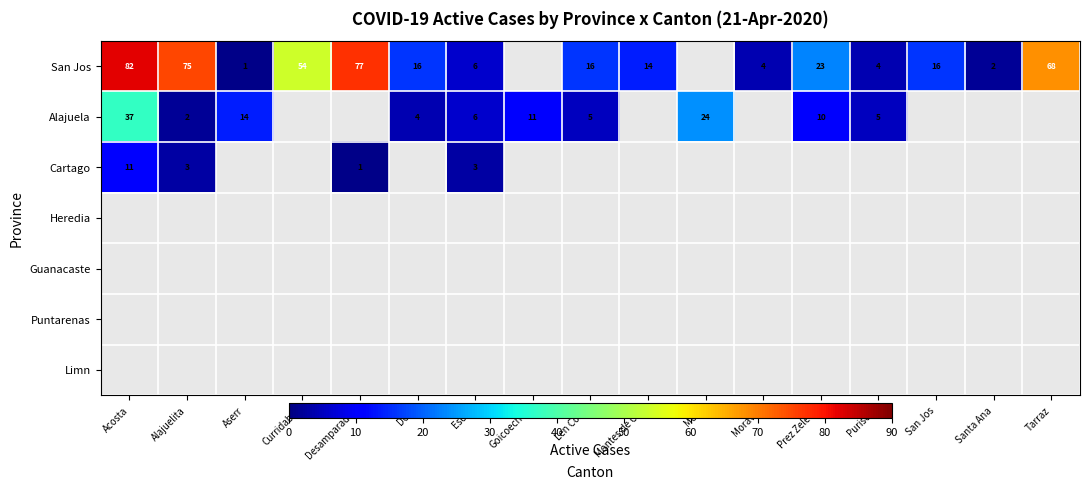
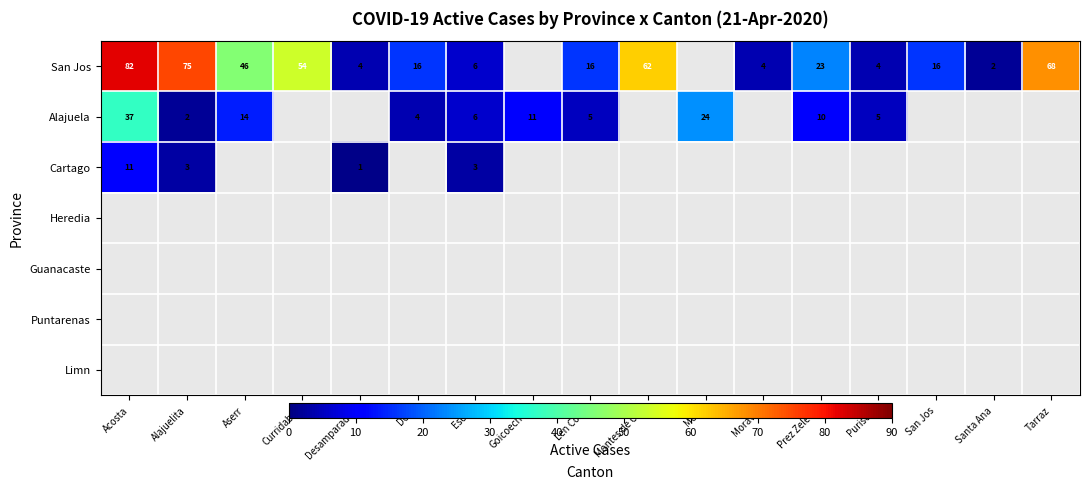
  {
    "San Jos": {
      "Acosta": 82,
      "Alajuelita": 75,
-     "Aserr": 1,
+     "Aserr": 46,
      "Curridabat": 54,
-     "Desamparados": 77,
-     "Montes de Oca": 14,
+     "Desamparados": 4,
+     "Montes de Oca": 62,
      "San Jos": 16,
      "Santa Ana": 2,
      "Tarraz": 68
    },
    "Alajuela": {
      "Acosta": 37,
      "Alajuelita": 2,
      "Aserr": 14
    },
    "Cartago": {
      "Acosta": 11,
      "Alajuelita": 3,
      "Desamparados": 1
    }
  }
